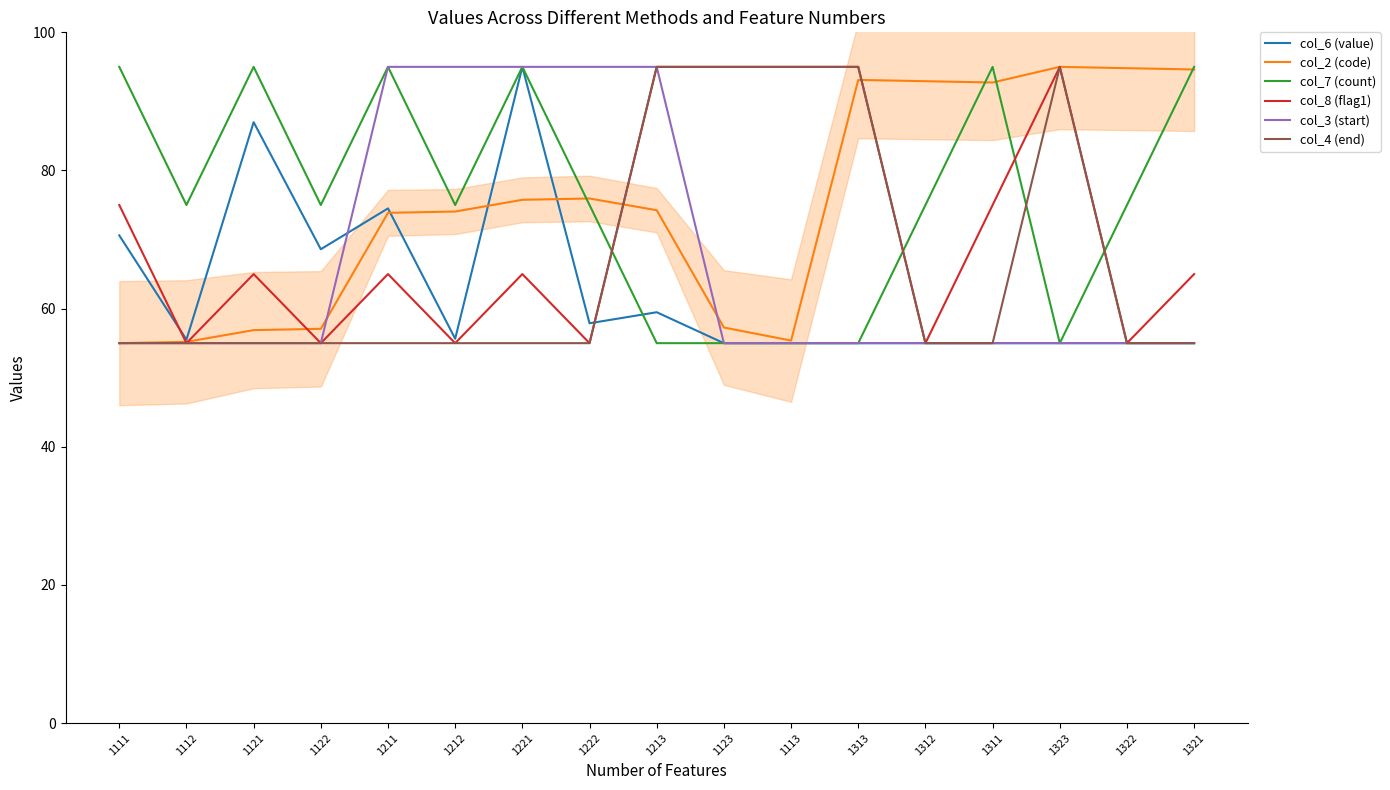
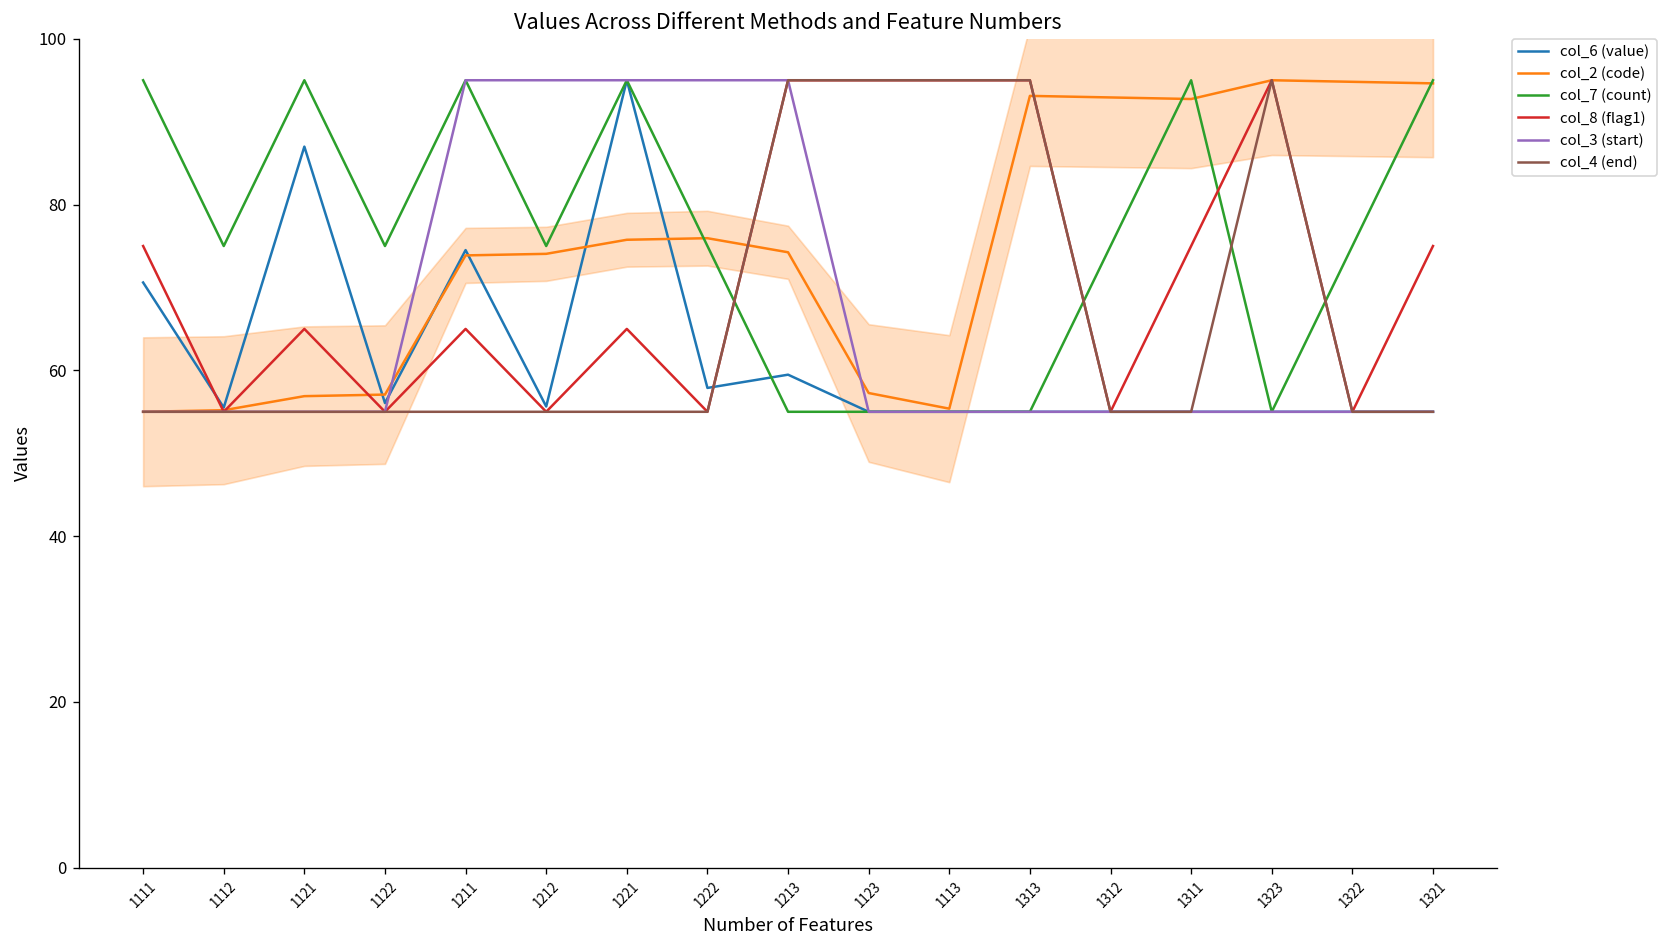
  {
    "col_6 (value)": {
      "1111": 71,
      "1121": 87,
-     "1122": 69,
+     "1122": 56,
      "1211": 75,
      "1212": 56,
      "1222": 58,
      "1213": 59
    },
    "col_7 (count)": {
      "1111": 95,
      "1112": 75,
      "1121": 95,
      "1122": 75,
      "1212": 75,
      "1222": 75,
      "1213": 55,
      "1312": 75,
      "1311": 95,
      "1322": 75,
      "1321": 95
    },
    "col_8 (flag1)": {
      "1111": 75,
      "1211": 65,
      "1221": 65,
      "1311": 75,
-     "1321": 65
+     "1321": 75
    },
    "col_3 (start)": {
      "1212": 95,
      "1222": 95
    },
    "col_4 (end)": {
      "1211": 55,
      "1221": 55
    }
  }
